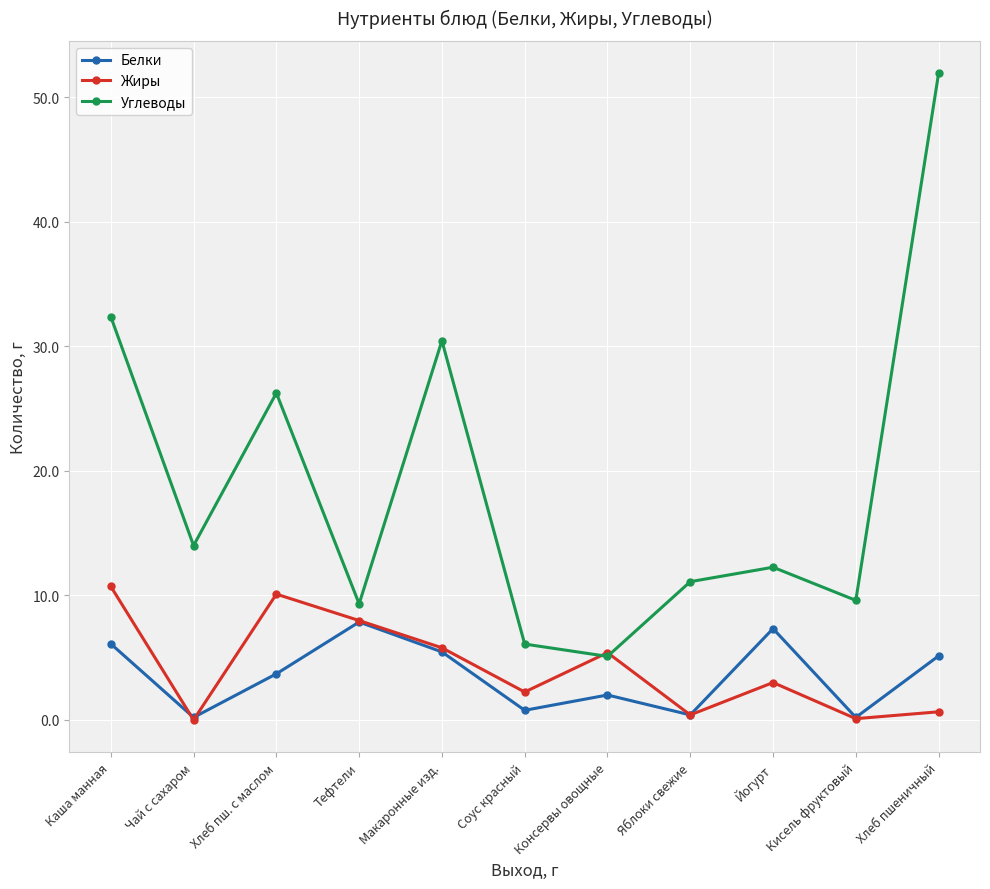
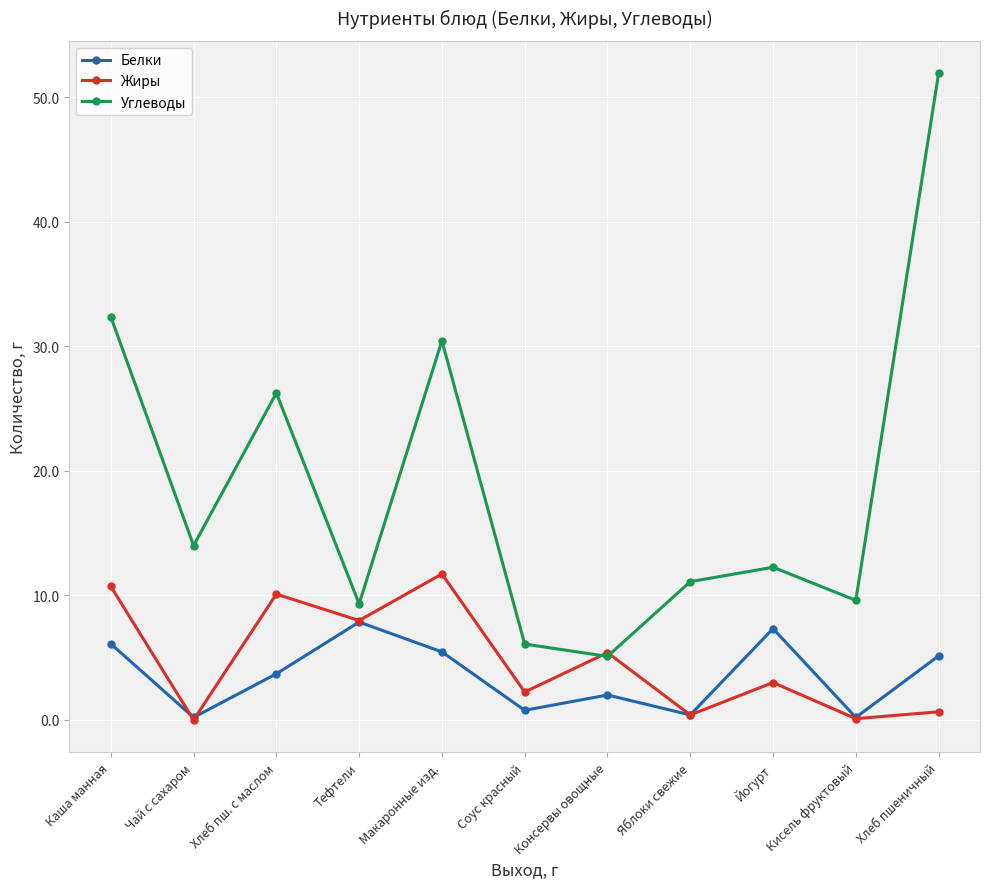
  {
    "Белки": {
      "Каша манная": 6.1,
      "Хлеб пш. с маслом": 3.7,
      "Макаронные изд.": 5.5,
      "Соус красный": 0.8,
      "Консервы овощные": 2.0,
      "Йогурт": 7.3,
      "Хлеб пшеничный": 5.1
    },
    "Жиры": {
      "Каша манная": 10.7,
      "Хлеб пш. с маслом": 10.1,
-     "Макаронные изд.": 5.8,
+     "Макаронные изд.": 11.7,
      "Соус красный": 2.2,
      "Консервы овощные": 5.4,
      "Йогурт": 3.0,
      "Хлеб пшеничный": 0.7
    },
    "Углеводы": {
      "Каша манная": 32.4,
      "Чай с сахаром": 14.0,
      "Хлеб пш. с маслом": 26.3,
      "Тефтели": 9.3,
      "Макаронные изд.": 30.5,
      "Соус красный": 6.1,
      "Консервы овощные": 5.1,
      "Яблоки свежие": 11.1,
      "Йогурт": 12.3,
      "Кисель фруктовый": 9.6,
      "Хлеб пшеничный": 51.9
    }
  }
